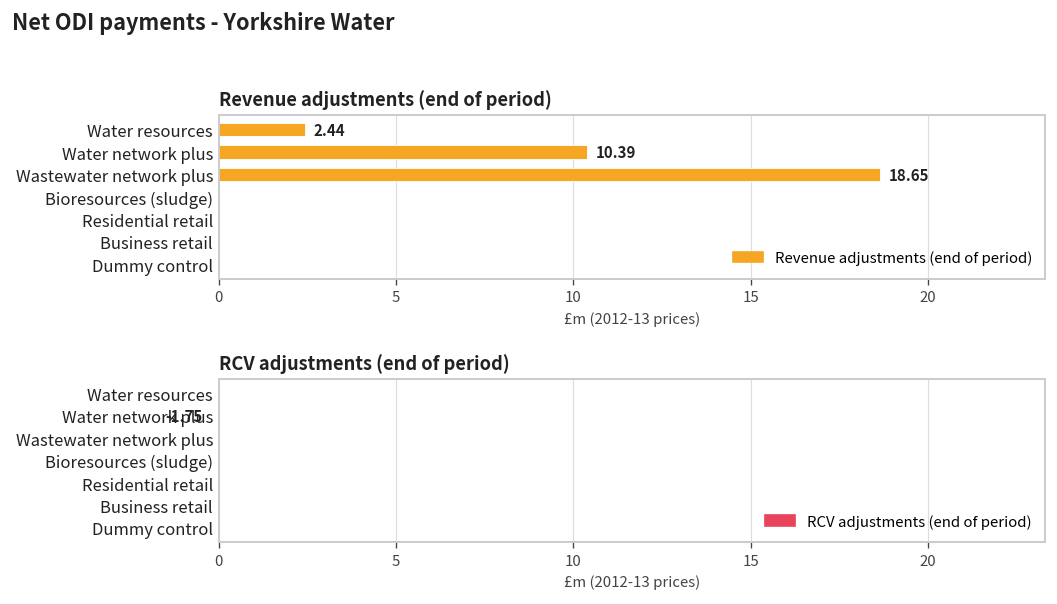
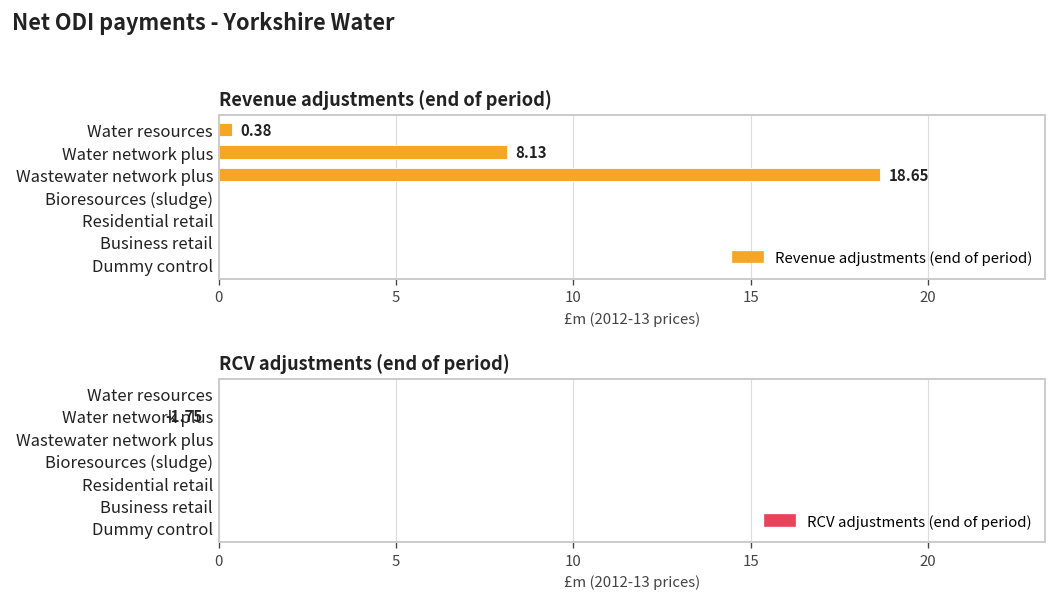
  {
    "Revenue adjustments (end of period)": {
-     "Water resources": 2.44,
-     "Water network plus": 10.39,
+     "Water resources": 0.38,
+     "Water network plus": 8.13,
      "Wastewater network plus": 18.65
    },
    "RCV adjustments (end of period)": {
      "Water resources": 0.0,
      "Wastewater network plus": 0.0,
      "Bioresources (sludge)": 0.0,
      "Residential retail": 0.0,
      "Business retail": 0.0,
      "Dummy control": 0.0
    }
  }
